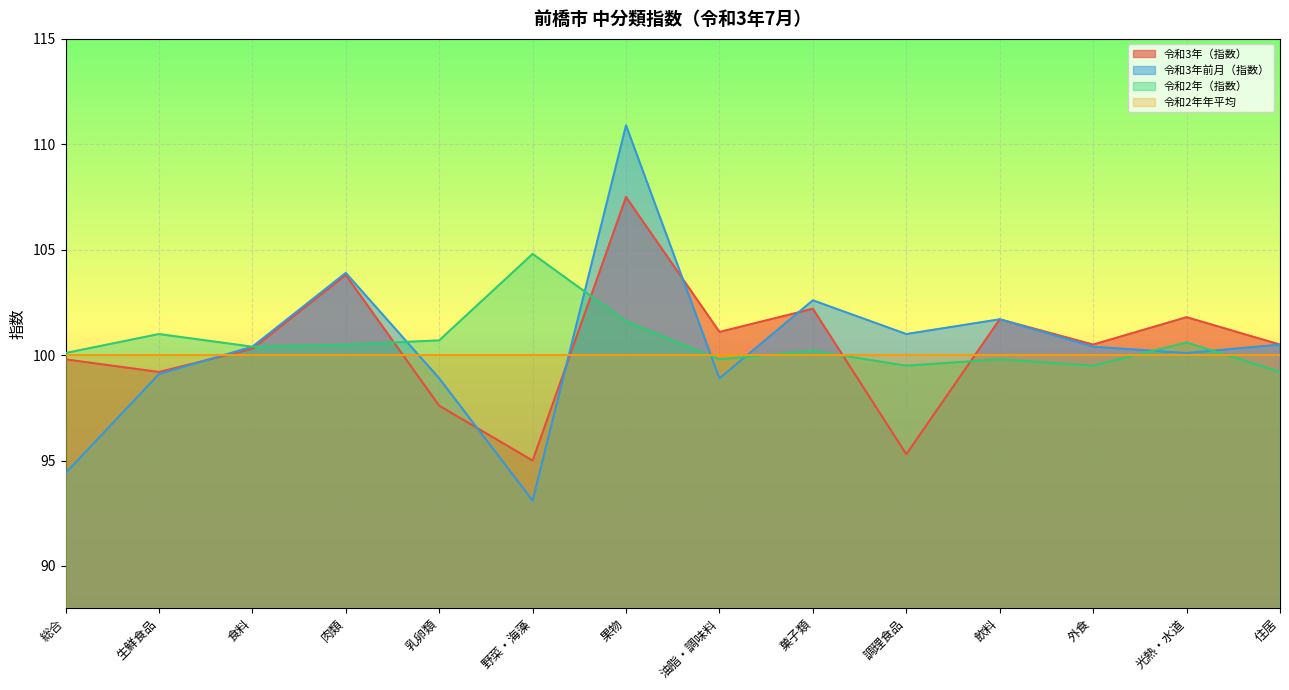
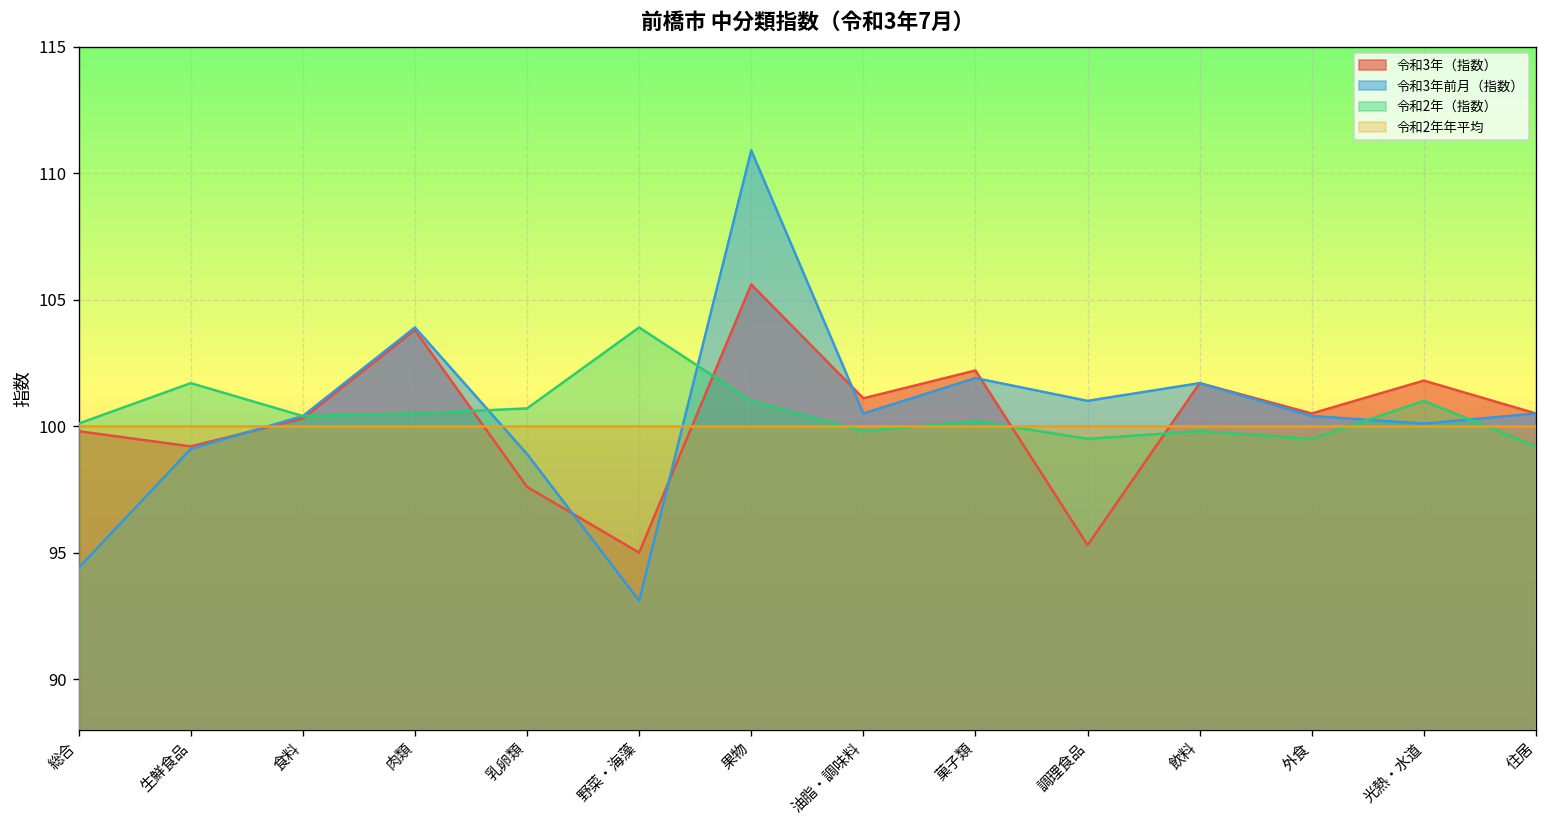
  {
    "令和3年（指数）": {
      "総合": 99.8,
      "乳卵類": 97.6,
      "野菜・海藻": 95.0,
-     "果物": 107.5,
+     "果物": 105.6,
      "油脂・調味料": 101.1,
      "菓子類": 102.2,
      "調理食品": 95.3,
      "光熱・水道": 101.8
    },
    "令和3年前月（指数）": {
      "総合": 94.4,
      "乳卵類": 98.9,
      "野菜・海藻": 93.1,
      "果物": 110.9,
-     "油脂・調味料": 98.9,
-     "菓子類": 102.6,
+     "油脂・調味料": 100.5,
+     "菓子類": 101.9,
      "調理食品": 101.0
    },
    "令和2年（指数）": {
-     "生鮮食品": 101.0,
+     "生鮮食品": 101.7,
      "肉類": 100.5,
      "乳卵類": 100.7,
-     "野菜・海藻": 104.8,
-     "果物": 101.6,
+     "野菜・海藻": 103.9,
+     "果物": 101.0,
      "油脂・調味料": 99.8,
      "菓子類": 100.2,
      "調理食品": 99.5,
      "飲料": 99.8,
      "外食": 99.5,
-     "光熱・水道": 100.6,
+     "光熱・水道": 101.0,
      "住居": 99.2
    },
    "令和2年年平均": {
      "生鮮食品": 100.0,
      "食料": 100.0,
      "肉類": 100.0,
      "乳卵類": 100.0,
      "野菜・海藻": 100.0,
      "果物": 100.0,
      "油脂・調味料": 100.0,
      "菓子類": 100.0,
      "調理食品": 100.0,
      "飲料": 100.0,
      "外食": 100.0,
      "住居": 100.0
    }
  }
